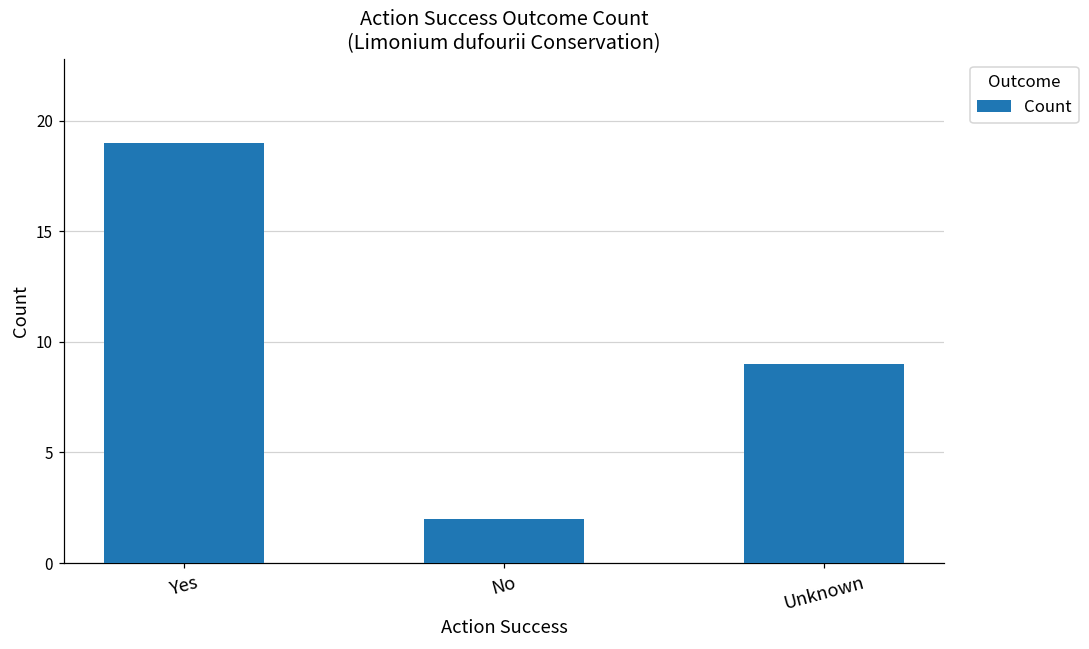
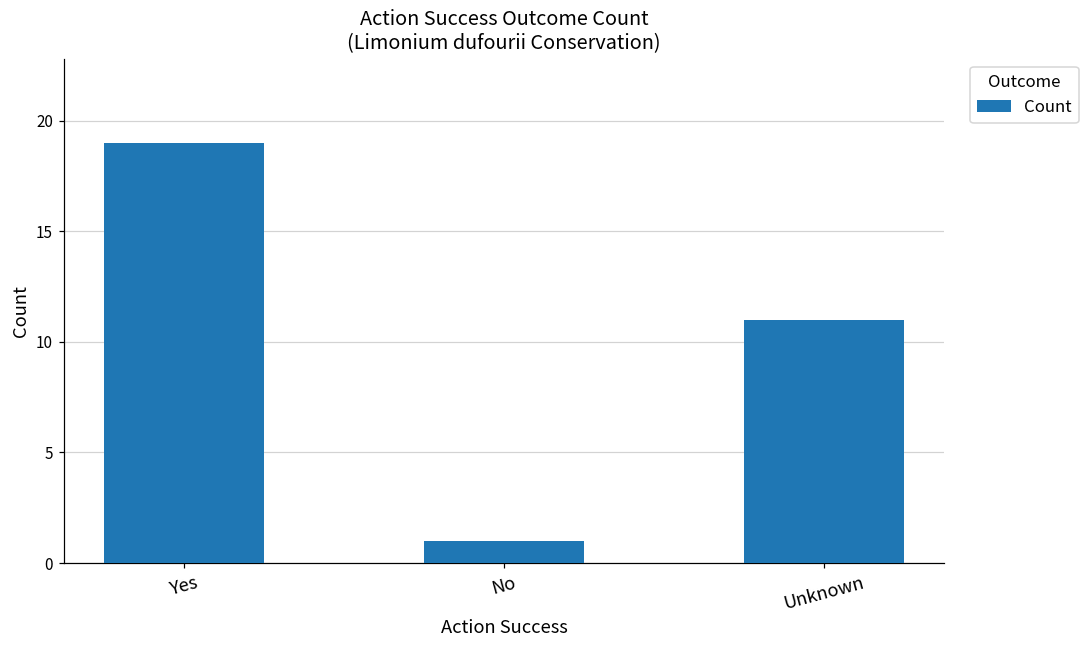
  {
    "Yes": 19,
-   "No": 2,
-   "Unknown": 9
+   "No": 1,
+   "Unknown": 11
  }
